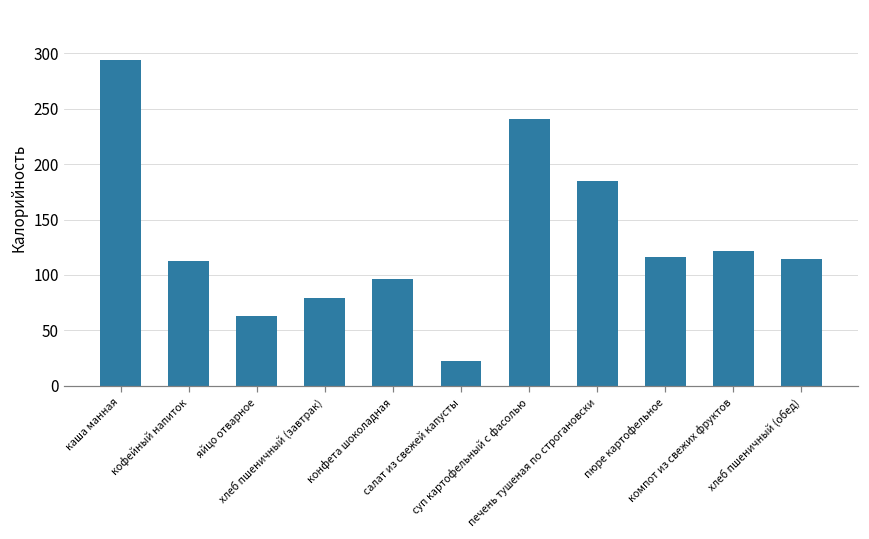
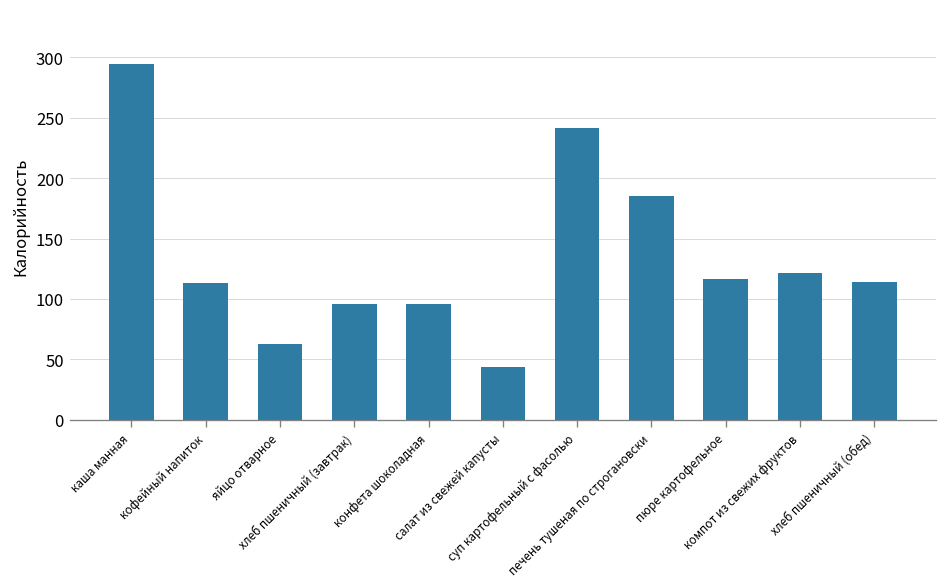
  {
    "каша манная": 294,
    "кофейный напиток": 113,
    "яйцо отварное": 63,
-   "хлеб пшеничный (завтрак)": 79,
+   "хлеб пшеничный (завтрак)": 95,
    "конфета шоколадная": 96,
-   "салат из свежей капусты": 23,
+   "салат из свежей капусты": 44,
    "суп картофельный с фасолью": 241,
    "печень тушеная по строгановски": 185,
    "пюре картофельное": 116,
    "компот из свежих фруктов": 121,
    "хлеб пшеничный (обед)": 114
  }
